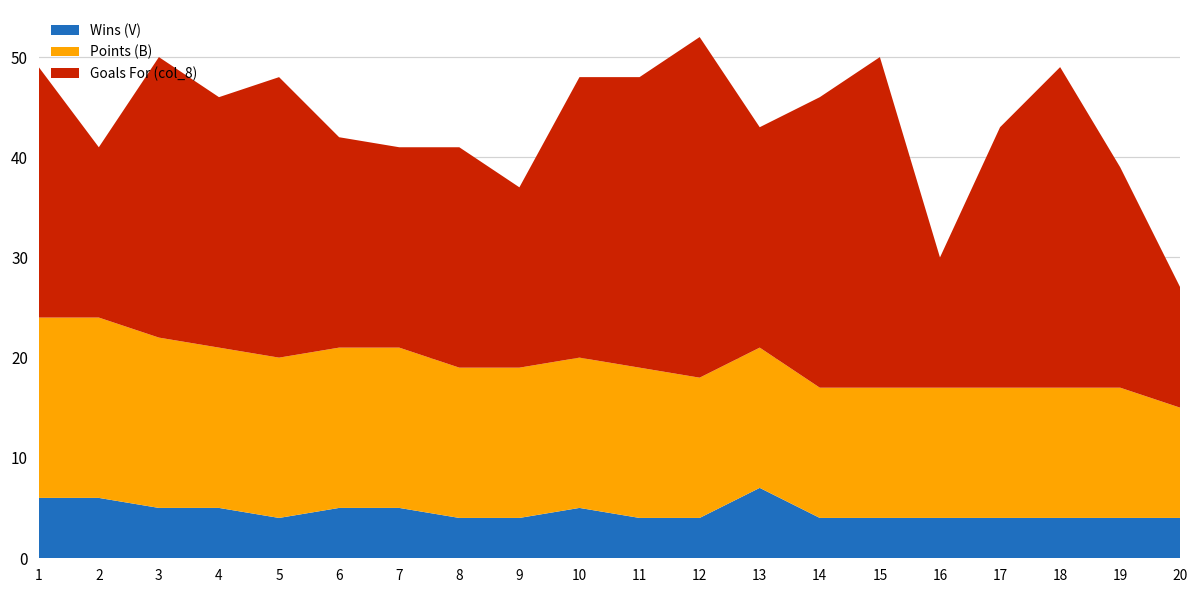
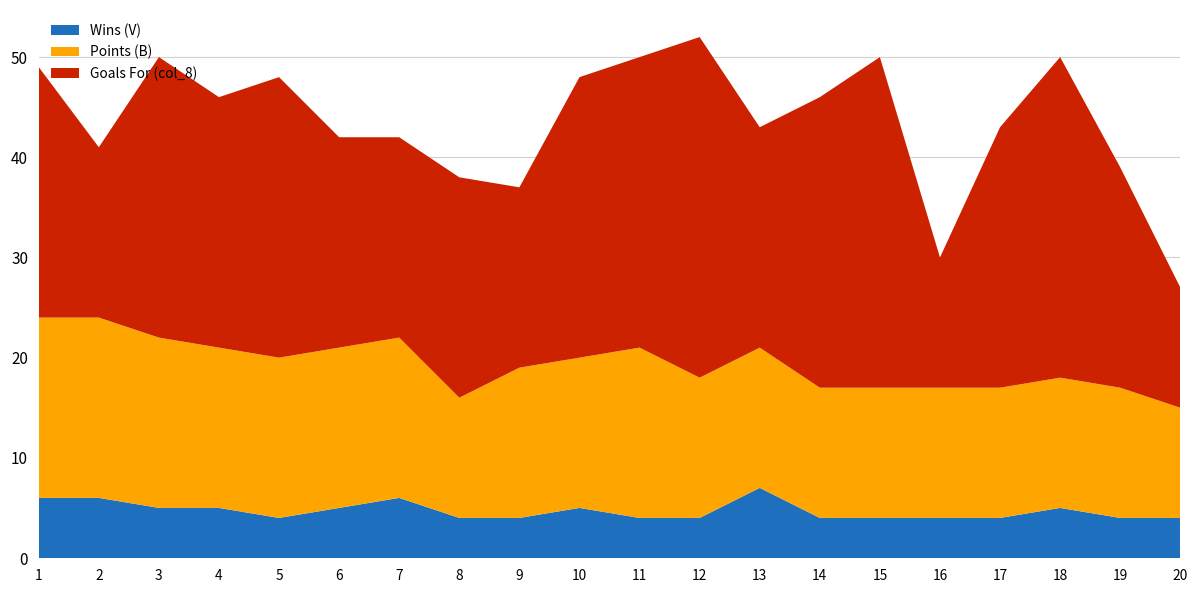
  {
    "Wins (V)": {
-     "7": 5,
-     "18": 4
+     "7": 6,
+     "18": 5
    },
    "Points (B)": {
-     "8": 15,
-     "11": 15
+     "8": 12,
+     "11": 17
    },
    "Goals For (col_8)": {
      "1": 25,
      "2": 17,
      "3": 28,
      "4": 25,
      "5": 28,
      "6": 21,
      "7": 20,
      "8": 22,
      "9": 18,
      "10": 28,
      "11": 29,
      "12": 34,
      "13": 22,
      "14": 29,
      "15": 33,
      "16": 13,
      "17": 26,
      "18": 32,
      "19": 22,
      "20": 12
    }
  }
